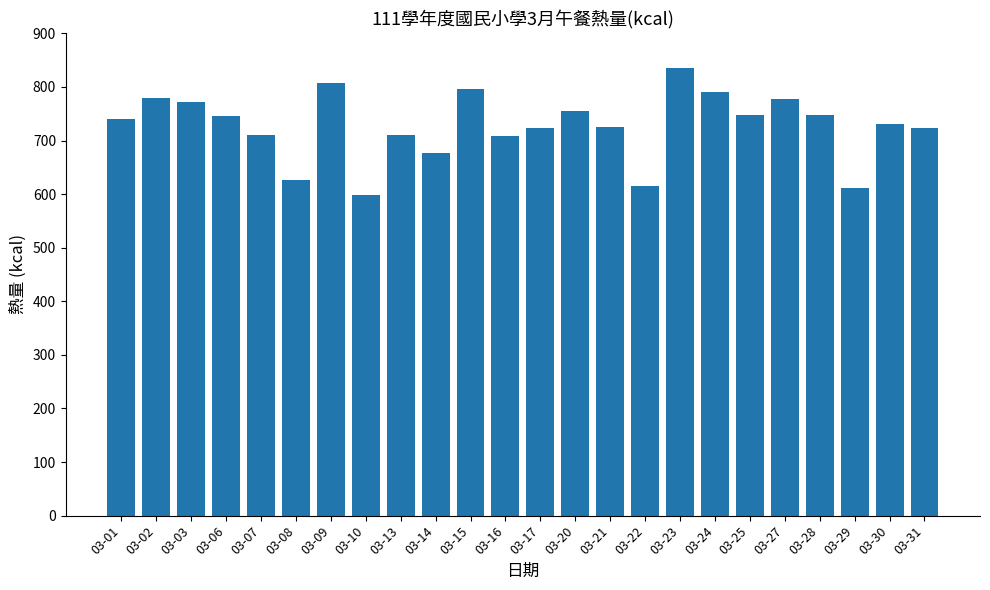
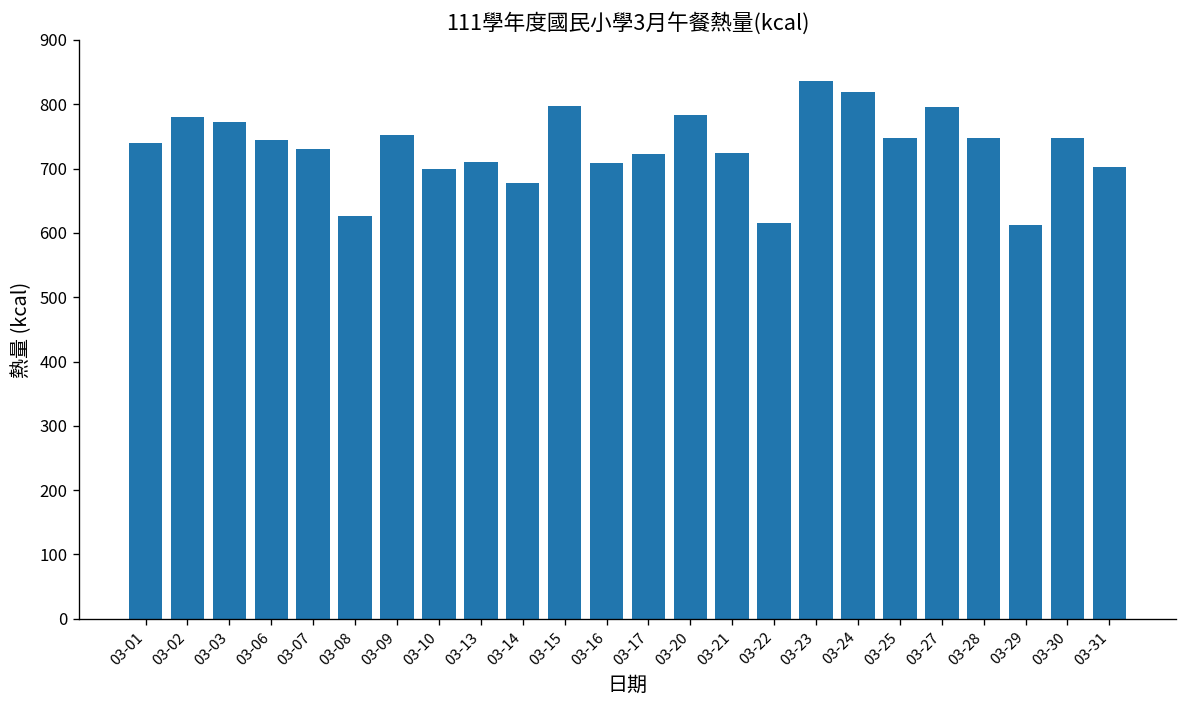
  {
    "03-01": 740,
    "03-02": 780,
    "03-03": 770,
    "03-06": 750,
-   "03-07": 710,
+   "03-07": 730,
    "03-08": 630,
-   "03-09": 810,
-   "03-10": 600,
+   "03-09": 750,
+   "03-10": 700,
    "03-13": 710,
    "03-14": 680,
    "03-15": 800,
    "03-16": 710,
    "03-17": 720,
-   "03-20": 760,
+   "03-20": 780,
    "03-21": 730,
    "03-22": 620,
    "03-23": 840,
-   "03-24": 790,
+   "03-24": 820,
    "03-25": 750,
-   "03-27": 780,
+   "03-27": 800,
    "03-28": 750,
    "03-29": 610,
-   "03-30": 730,
-   "03-31": 720
+   "03-30": 750,
+   "03-31": 700
  }
